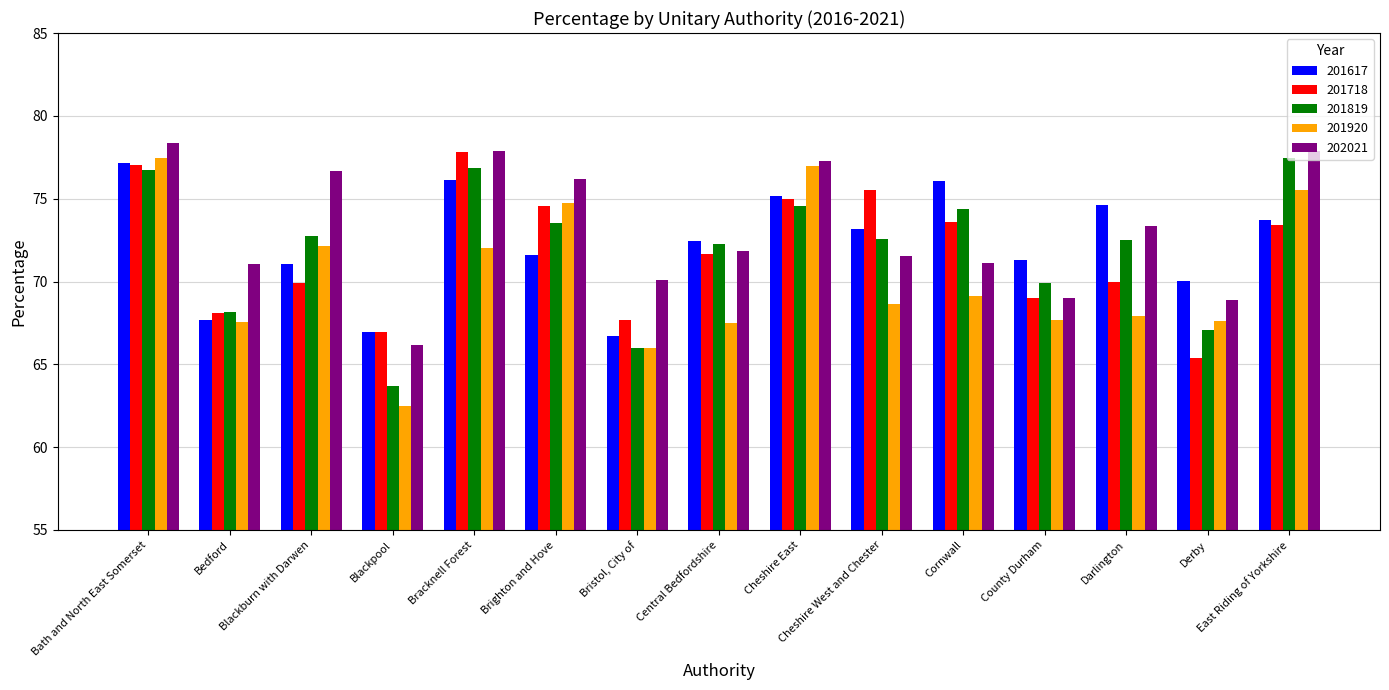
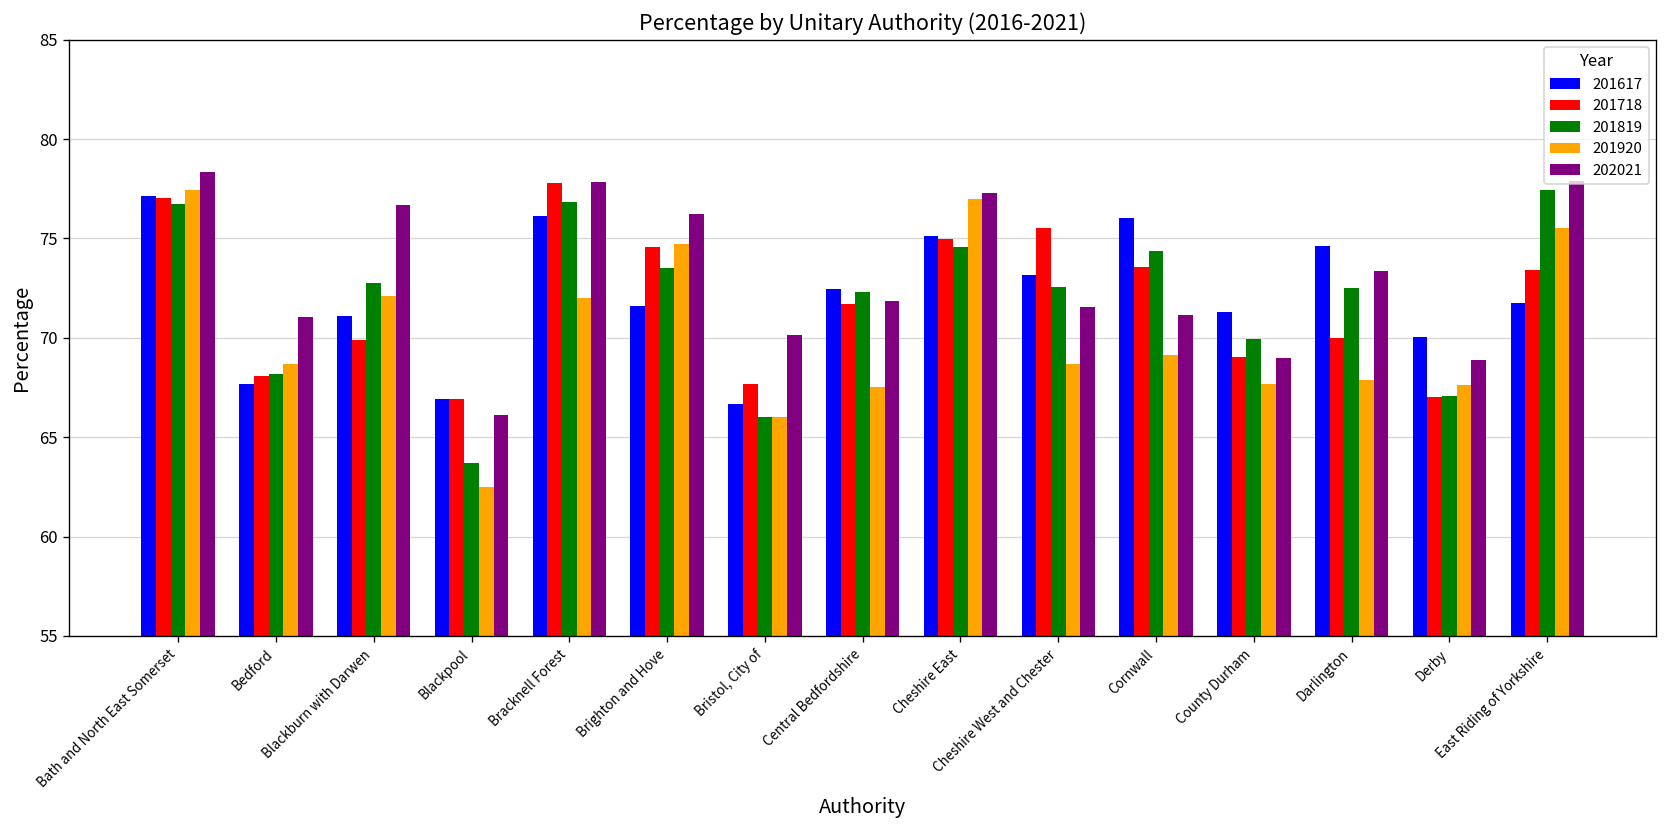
  {
    "201617": {
      "Bath and North East Somerset": 77.1,
      "Bedford": 67.7,
      "Blackburn with Darwen": 71.1,
      "Blackpool": 66.9,
      "Bracknell Forest": 76.1,
      "Brighton and Hove": 71.6,
      "Bristol, City of": 66.7,
      "Central Bedfordshire": 72.4,
      "Cheshire East": 75.1,
      "Cheshire West and Chester": 73.2,
      "Cornwall": 76.0,
      "County Durham": 71.3,
      "Darlington": 74.6,
      "Derby": 70.0,
-     "East Riding of Yorkshire": 73.7
+     "East Riding of Yorkshire": 71.7
    },
    "201718": {
      "Bath and North East Somerset": 77.1,
      "Bedford": 68.1,
      "Blackburn with Darwen": 69.9,
      "Blackpool": 66.9,
      "Bracknell Forest": 77.8,
      "Brighton and Hove": 74.5,
      "Bristol, City of": 67.7,
      "Central Bedfordshire": 71.7,
      "Cheshire East": 75.0,
      "Cheshire West and Chester": 75.5,
      "Cornwall": 73.6,
      "County Durham": 69.0,
      "Darlington": 70.0,
-     "Derby": 65.4,
+     "Derby": 67.0,
      "East Riding of Yorkshire": 73.4
    },
    "201819": {
      "Bath and North East Somerset": 76.8,
      "Bedford": 68.2,
      "Blackburn with Darwen": 72.8,
      "Blackpool": 63.7,
      "Bracknell Forest": 76.8,
      "Brighton and Hove": 73.5,
      "Bristol, City of": 66.0,
      "Central Bedfordshire": 72.3,
      "Cheshire East": 74.6,
      "Cheshire West and Chester": 72.6,
      "Cornwall": 74.4,
      "County Durham": 69.9,
      "Darlington": 72.5,
      "Derby": 67.1
    },
    "201920": {
      "Bath and North East Somerset": 77.4,
-     "Bedford": 67.6,
+     "Bedford": 68.7,
      "Blackburn with Darwen": 72.1,
      "Blackpool": 62.5,
      "Bracknell Forest": 72.0,
      "Brighton and Hove": 74.7,
      "Bristol, City of": 66.0,
      "Central Bedfordshire": 67.5,
      "Cheshire East": 77.0,
      "Cheshire West and Chester": 68.7,
      "Cornwall": 69.1,
      "County Durham": 67.7,
      "Darlington": 67.9,
      "Derby": 67.6,
      "East Riding of Yorkshire": 75.5
    },
    "202021": {
      "Bath and North East Somerset": 78.4,
      "Bedford": 71.0,
      "Blackburn with Darwen": 76.7,
      "Blackpool": 66.1,
      "Bracknell Forest": 77.9,
      "Brighton and Hove": 76.2,
      "Bristol, City of": 70.1,
      "Central Bedfordshire": 71.8,
      "Cheshire East": 77.3,
      "Cheshire West and Chester": 71.6,
      "Cornwall": 71.1,
      "County Durham": 69.0,
      "Darlington": 73.4,
      "Derby": 68.9
    }
  }
